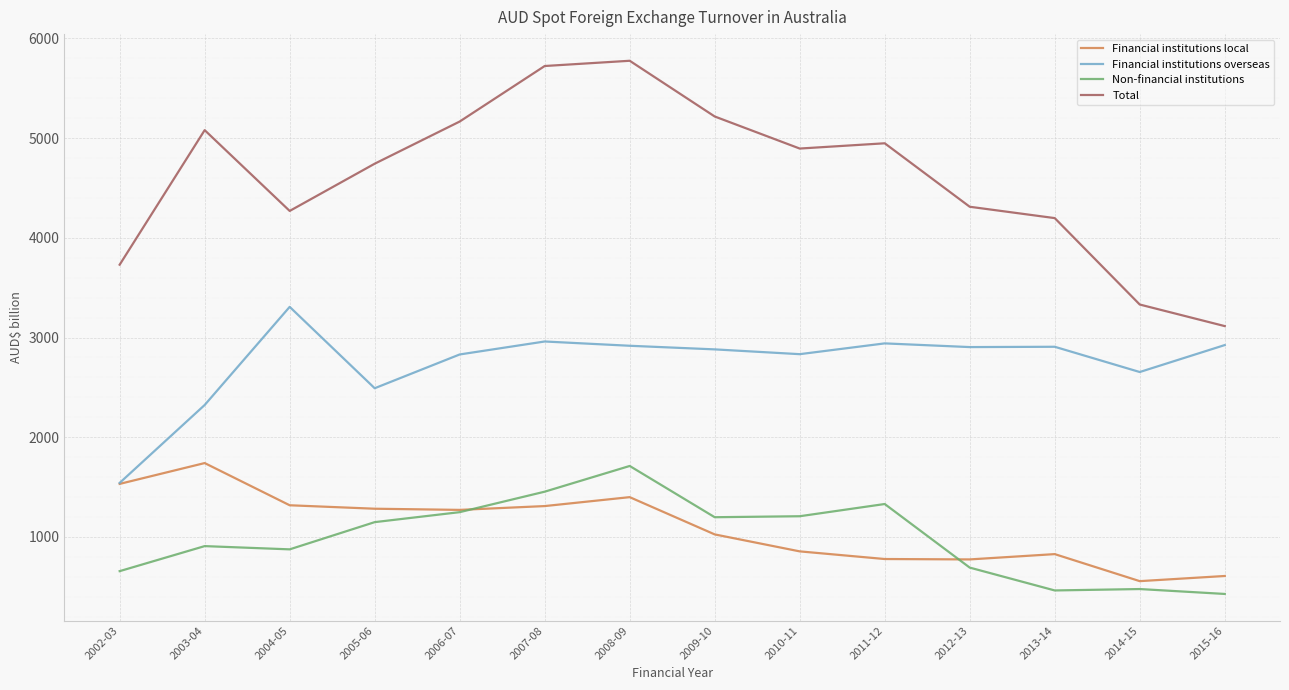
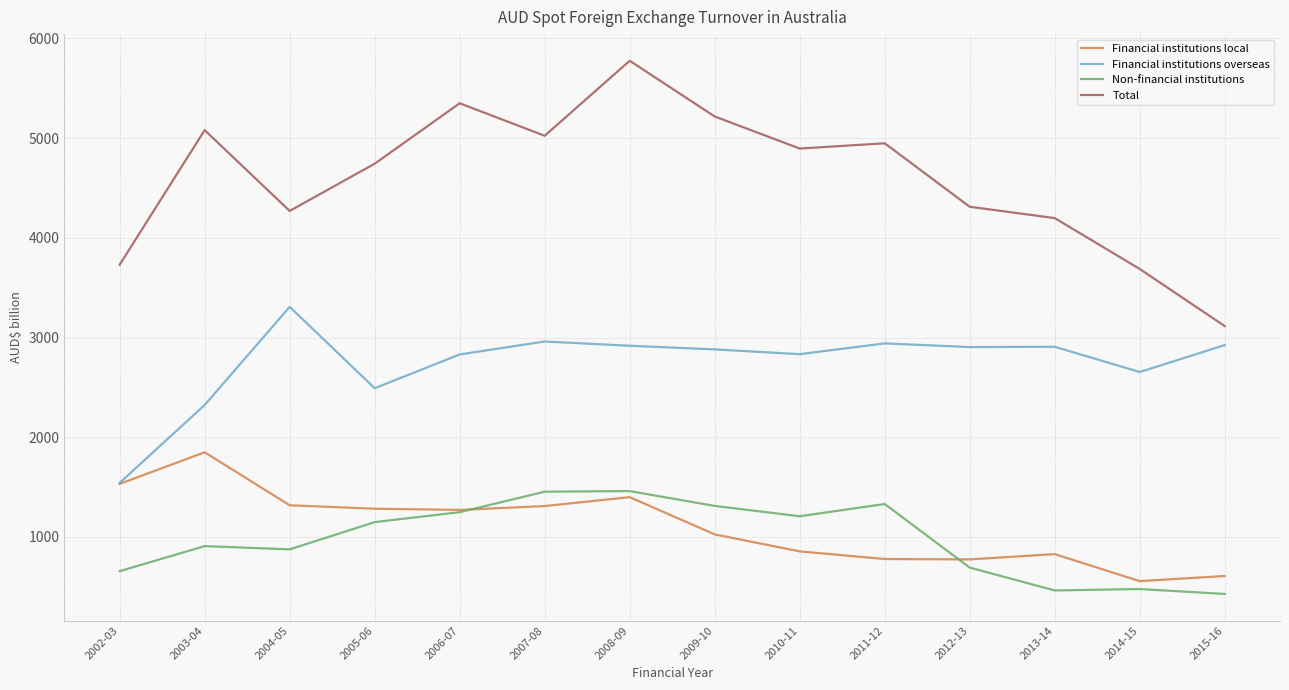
  {
    "Financial institutions local": {
-     "2003-04": 1700,
+     "2003-04": 1800,
      "2004-05": 1300,
      "2005-06": 1300,
      "2007-08": 1300,
      "2008-09": 1400,
      "2009-10": 1000,
      "2010-11": 900,
      "2011-12": 800,
      "2012-13": 800,
      "2013-14": 800,
      "2014-15": 600,
      "2015-16": 600
    },
    "Financial institutions overseas": {
      "2003-04": 2300,
      "2004-05": 3300,
      "2005-06": 2500,
      "2006-07": 2800,
      "2007-08": 3000,
      "2008-09": 2900,
      "2009-10": 2900,
      "2010-11": 2800,
      "2011-12": 2900,
      "2012-13": 2900,
      "2013-14": 2900,
      "2014-15": 2700,
      "2015-16": 2900
    },
    "Non-financial institutions": {
      "2002-03": 700,
      "2003-04": 900,
      "2004-05": 900,
      "2005-06": 1100,
      "2007-08": 1500,
-     "2008-09": 1700,
-     "2009-10": 1200,
+     "2008-09": 1500,
+     "2009-10": 1300,
      "2010-11": 1200,
      "2011-12": 1300,
      "2012-13": 700,
      "2013-14": 500,
      "2014-15": 500,
      "2015-16": 400
    },
    "Total": {
      "2002-03": 3700,
      "2003-04": 5100,
      "2004-05": 4300,
      "2005-06": 4700,
-     "2006-07": 5200,
-     "2007-08": 5700,
+     "2006-07": 5400,
+     "2007-08": 5000,
      "2008-09": 5800,
      "2009-10": 5200,
      "2010-11": 4900,
      "2011-12": 4900,
      "2012-13": 4300,
      "2013-14": 4200,
-     "2014-15": 3300,
+     "2014-15": 3700,
      "2015-16": 3100
    }
  }
